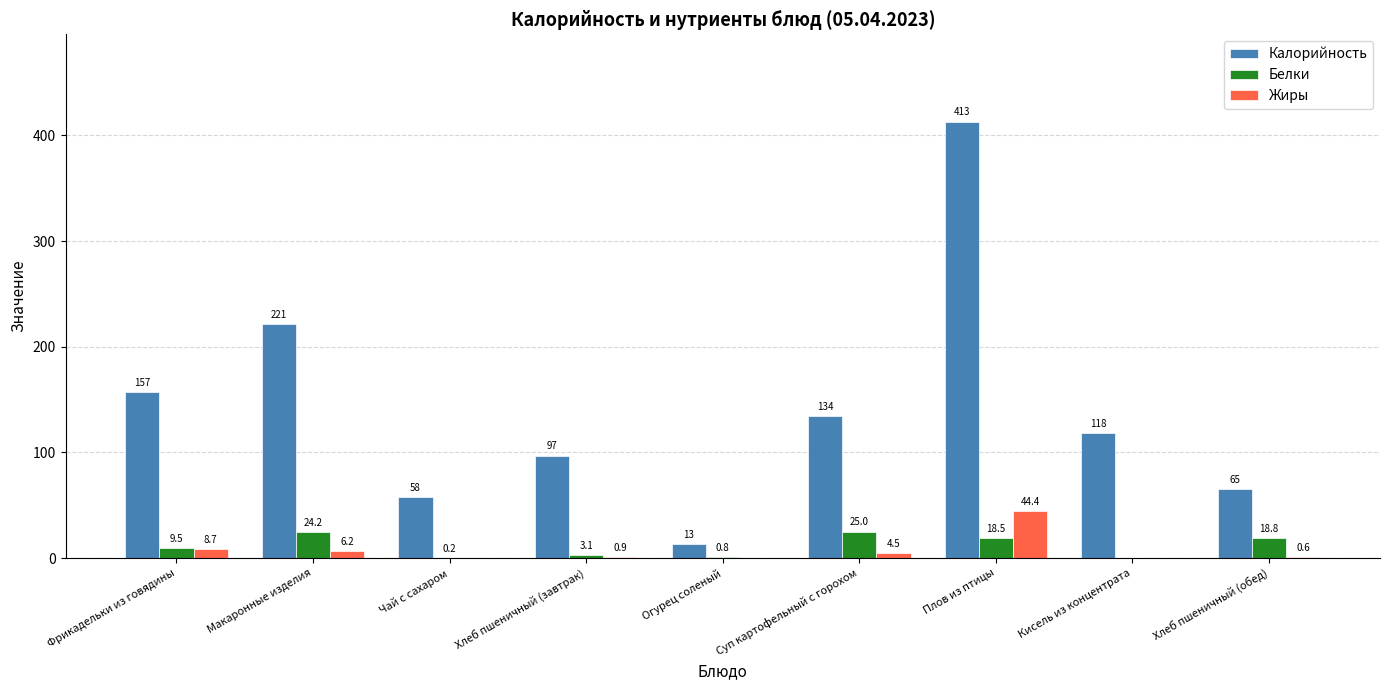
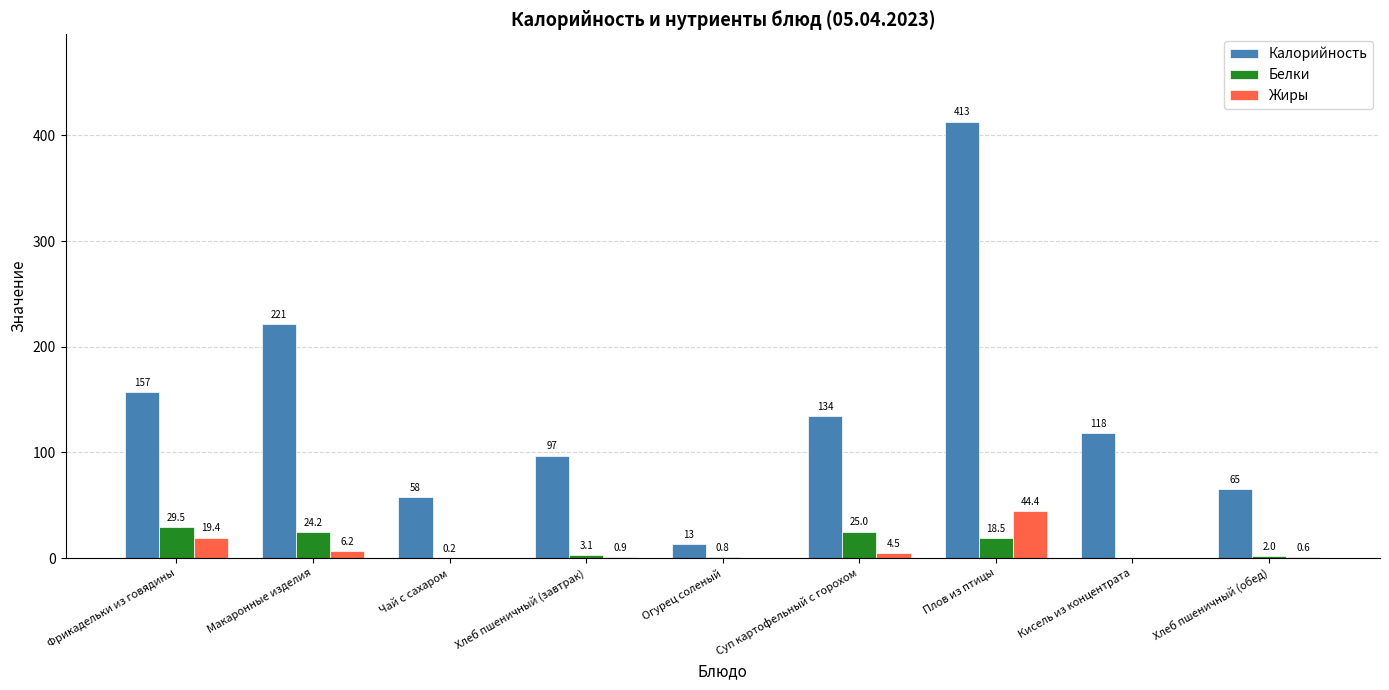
  {
    "Калорийность": {
      "Фрикадельки из говядины": 157,
      "Макаронные изделия": 221,
      "Чай с сахаром": 58,
      "Хлеб пшеничный (завтрак)": 97,
      "Огурец соленый": 13,
      "Суп картофельный с горохом": 134,
      "Плов из птицы": 413,
      "Кисель из концентрата": 118,
      "Хлеб пшеничный (обед)": 65
    },
    "Белки": {
-     "Фрикадельки из говядины": 9.5,
+     "Фрикадельки из говядины": 29.5,
      "Макаронные изделия": 24.2,
      "Чай с сахаром": 0.2,
      "Хлеб пшеничный (завтрак)": 3.1,
      "Огурец соленый": 0.8,
      "Суп картофельный с горохом": 25.0,
      "Плов из птицы": 18.5,
-     "Хлеб пшеничный (обед)": 18.8
+     "Хлеб пшеничный (обед)": 2.0
    },
    "Жиры": {
-     "Фрикадельки из говядины": 8.7,
+     "Фрикадельки из говядины": 19.4,
      "Макаронные изделия": 6.2,
      "Хлеб пшеничный (завтрак)": 0.9,
      "Суп картофельный с горохом": 4.5,
      "Плов из птицы": 44.4,
      "Хлеб пшеничный (обед)": 0.6
    }
  }
